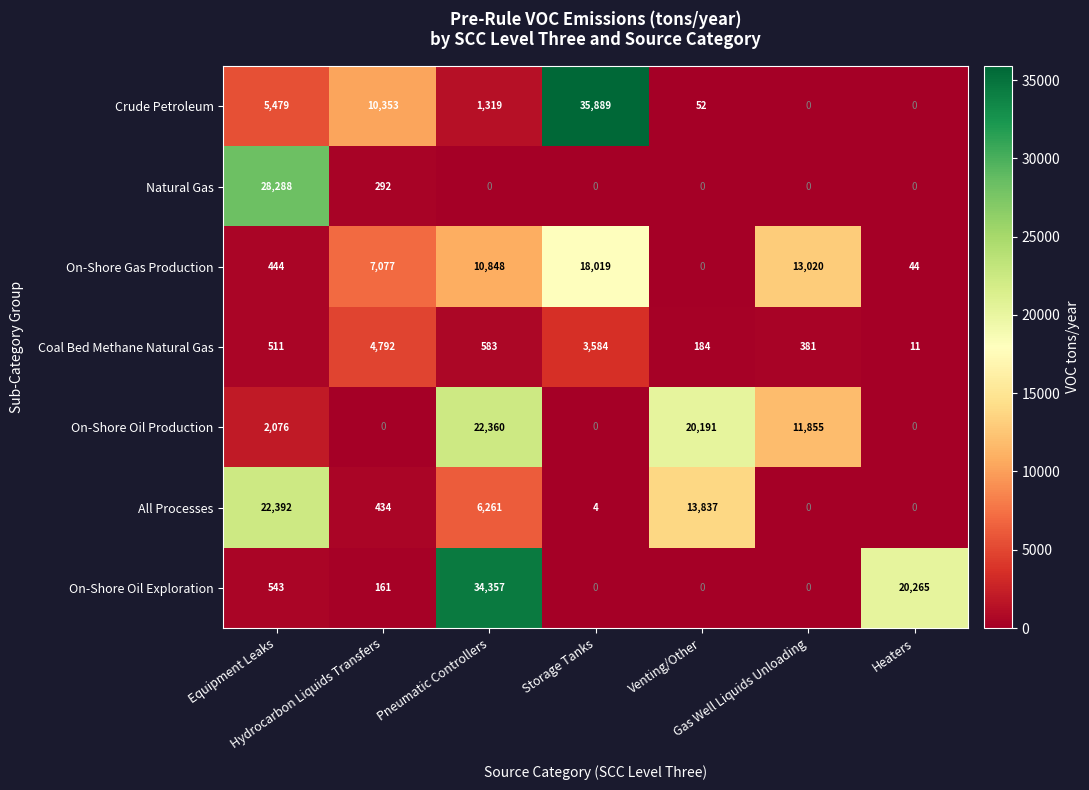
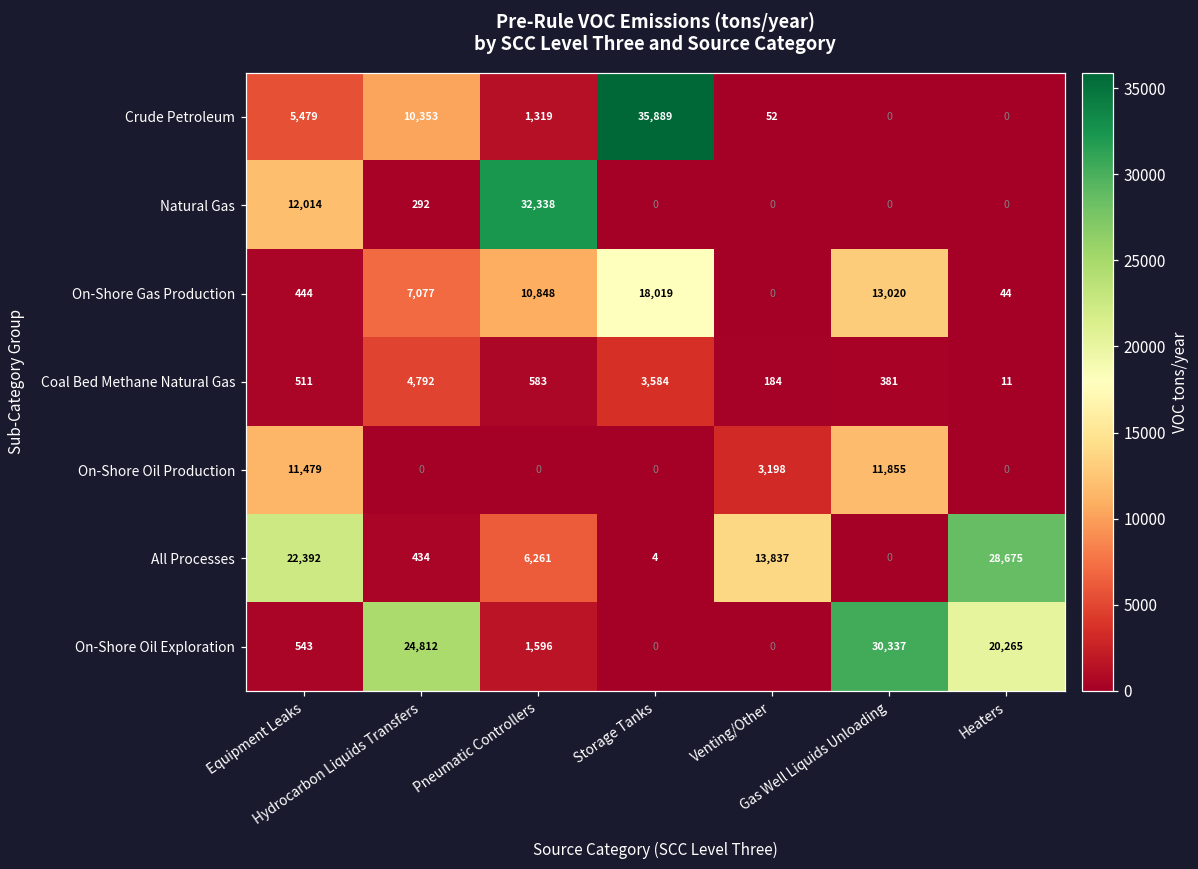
  {
    "Crude Petroleum": {
      "Equipment Leaks": "5,479",
      "Hydrocarbon Liquids Transfers": "10,353",
      "Pneumatic Controllers": "1,319",
      "Storage Tanks": "35,889",
      "Venting/Other": "52",
      "Gas Well Liquids Unloading": "0",
      "Heaters": "0"
    },
    "Natural Gas": {
-     "Equipment Leaks": "28,288",
+     "Equipment Leaks": "12,014",
      "Hydrocarbon Liquids Transfers": "292",
-     "Pneumatic Controllers": "0",
+     "Pneumatic Controllers": "32,338",
      "Storage Tanks": "0",
      "Venting/Other": "0",
      "Gas Well Liquids Unloading": "0",
      "Heaters": "0"
    },
    "On-Shore Gas Production": {
      "Equipment Leaks": "444",
      "Hydrocarbon Liquids Transfers": "7,077",
      "Pneumatic Controllers": "10,848",
      "Storage Tanks": "18,019",
      "Venting/Other": "0",
      "Gas Well Liquids Unloading": "13,020",
      "Heaters": "44"
    },
    "Coal Bed Methane Natural Gas": {
      "Equipment Leaks": "511",
      "Hydrocarbon Liquids Transfers": "4,792",
      "Pneumatic Controllers": "583",
      "Storage Tanks": "3,584",
      "Venting/Other": "184",
      "Gas Well Liquids Unloading": "381",
      "Heaters": "11"
    },
    "On-Shore Oil Production": {
-     "Equipment Leaks": "2,076",
+     "Equipment Leaks": "11,479",
      "Hydrocarbon Liquids Transfers": "0",
-     "Pneumatic Controllers": "22,360",
+     "Pneumatic Controllers": "0",
      "Storage Tanks": "0",
-     "Venting/Other": "20,191",
+     "Venting/Other": "3,198",
      "Gas Well Liquids Unloading": "11,855",
      "Heaters": "0"
    },
    "All Processes": {
      "Equipment Leaks": "22,392",
      "Hydrocarbon Liquids Transfers": "434",
      "Pneumatic Controllers": "6,261",
      "Storage Tanks": "4",
      "Venting/Other": "13,837",
      "Gas Well Liquids Unloading": "0",
-     "Heaters": "0"
+     "Heaters": "28,675"
    },
    "On-Shore Oil Exploration": {
      "Equipment Leaks": "543",
-     "Hydrocarbon Liquids Transfers": "161",
-     "Pneumatic Controllers": "34,357",
+     "Hydrocarbon Liquids Transfers": "24,812",
+     "Pneumatic Controllers": "1,596",
      "Storage Tanks": "0",
      "Venting/Other": "0",
-     "Gas Well Liquids Unloading": "0",
+     "Gas Well Liquids Unloading": "30,337",
      "Heaters": "20,265"
    }
  }
